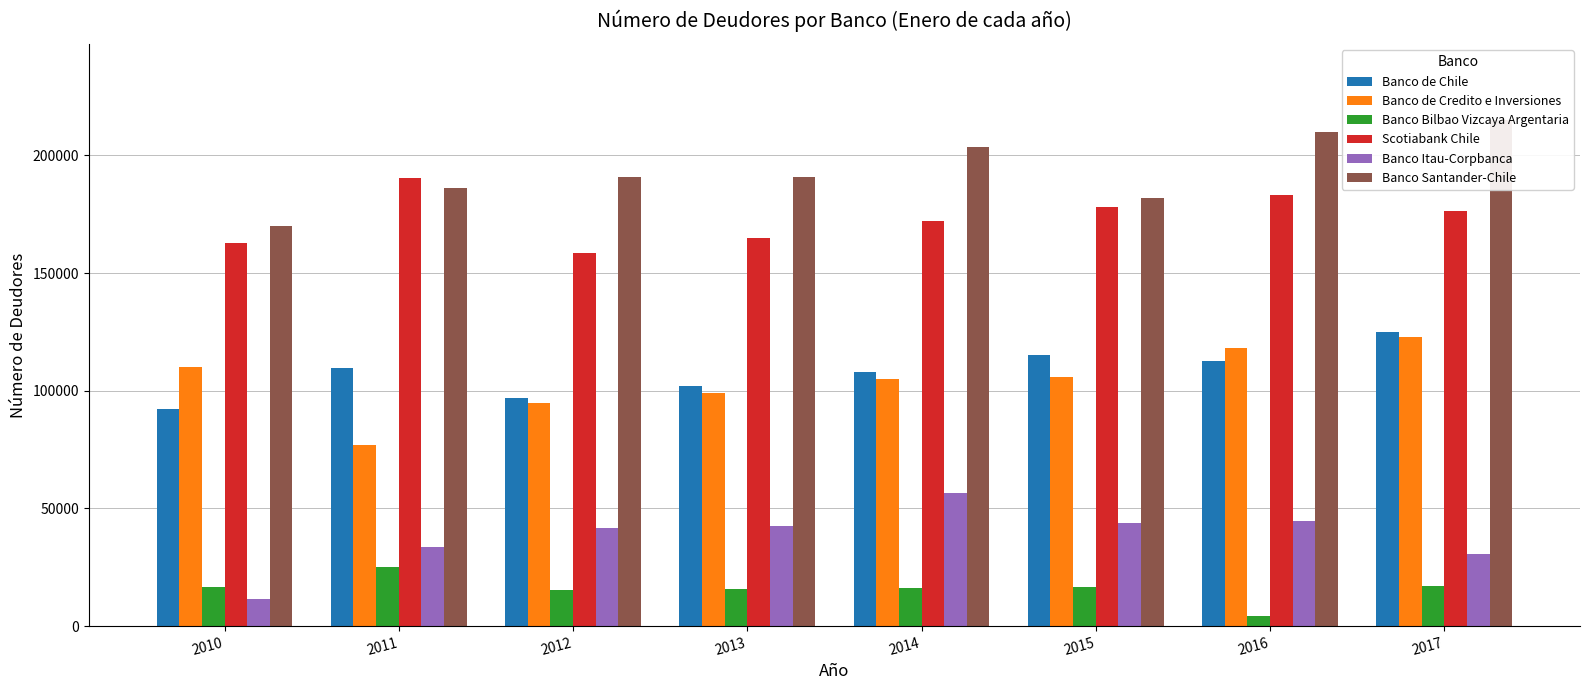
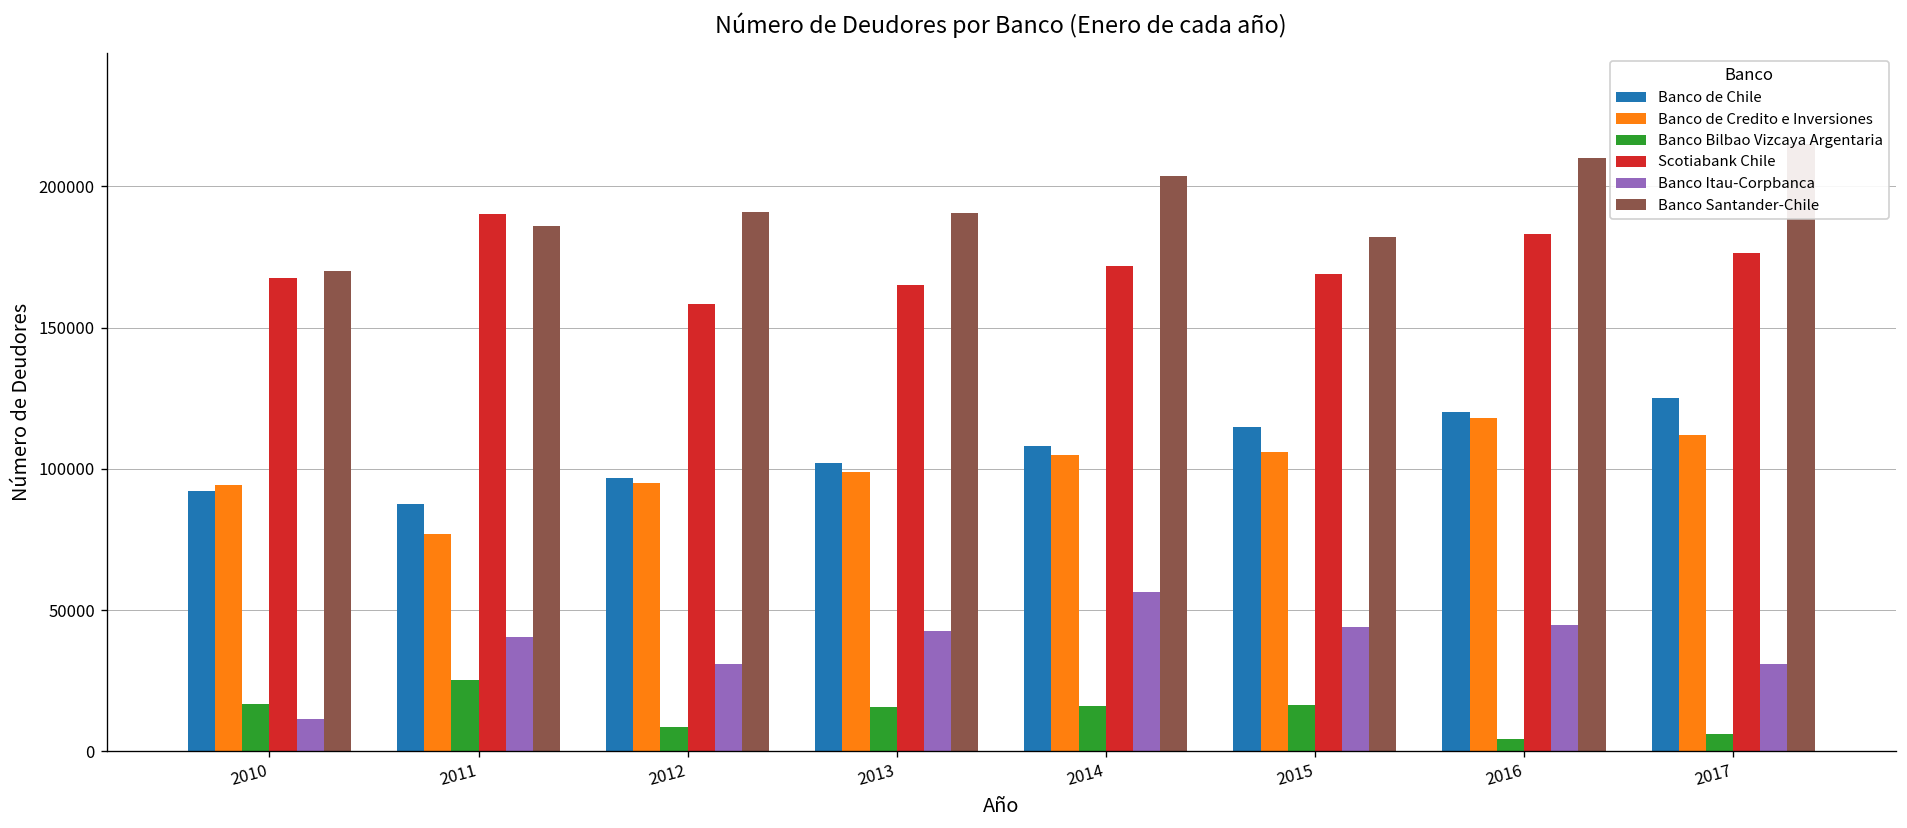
  {
    "Banco de Chile": {
      "2010": 92000,
-     "2011": 110000,
+     "2011": 87000,
      "2012": 97000,
      "2013": 102000,
      "2014": 108000,
      "2015": 115000,
-     "2016": 113000,
+     "2016": 120000,
      "2017": 125000
    },
    "Banco de Credito e Inversiones": {
-     "2010": 110000,
+     "2010": 94000,
      "2011": 77000,
      "2012": 95000,
      "2013": 99000,
      "2014": 105000,
      "2015": 106000,
      "2016": 118000,
-     "2017": 123000
+     "2017": 112000
    },
    "Banco Bilbao Vizcaya Argentaria": {
      "2010": 17000,
      "2011": 25000,
-     "2012": 15000,
+     "2012": 8000,
      "2013": 16000,
      "2014": 16000,
      "2015": 17000,
      "2016": 4000,
-     "2017": 17000
+     "2017": 6000
    },
    "Scotiabank Chile": {
-     "2010": 163000,
+     "2010": 168000,
      "2011": 190000,
      "2012": 159000,
      "2013": 165000,
      "2014": 172000,
-     "2015": 178000,
+     "2015": 169000,
      "2016": 183000,
      "2017": 176000
    },
    "Banco Itau-Corpbanca": {
      "2010": 12000,
-     "2011": 34000,
-     "2012": 42000,
+     "2011": 40000,
+     "2012": 31000,
      "2013": 43000,
      "2014": 57000,
      "2015": 44000,
      "2016": 45000,
      "2017": 31000
    },
    "Banco Santander-Chile": {
      "2010": 170000,
      "2011": 186000,
      "2012": 191000,
      "2013": 191000,
      "2014": 204000,
      "2015": 182000,
      "2016": 210000
    }
  }
